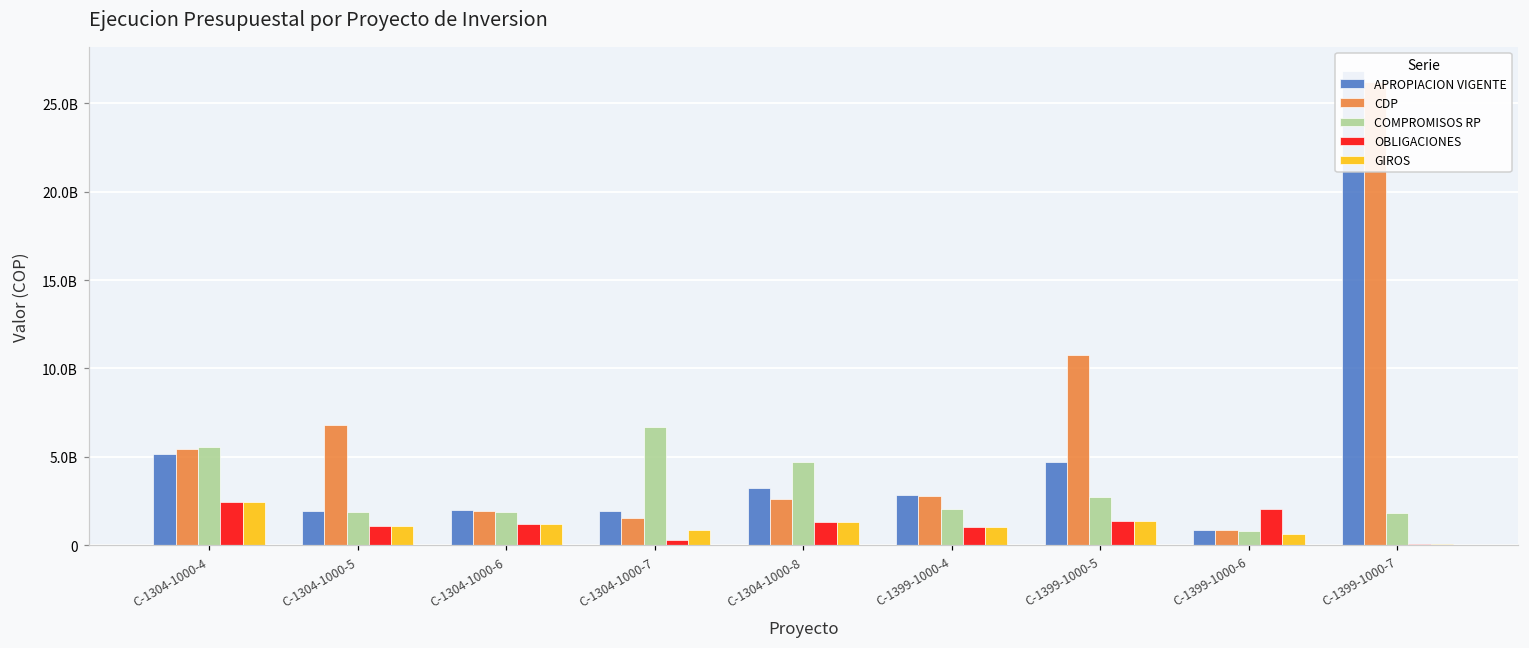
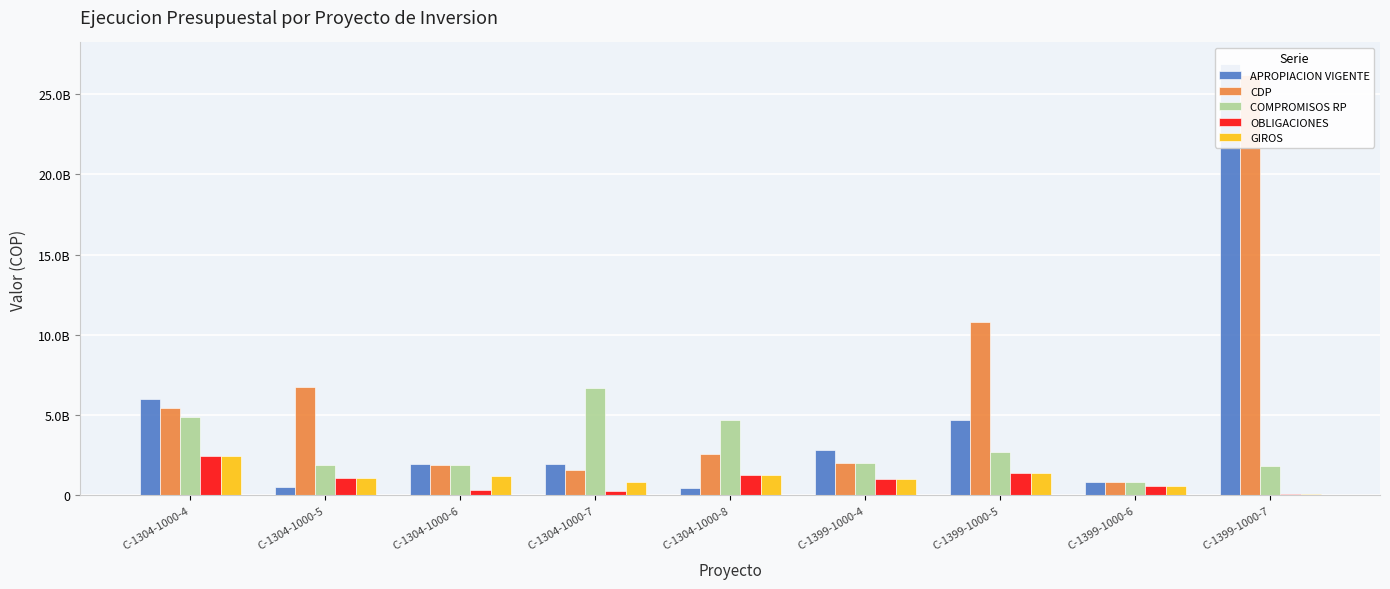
  {
    "APROPIACION VIGENTE": {
-     "C-1304-1000-4": 5100000000,
-     "C-1304-1000-5": 1900000000,
+     "C-1304-1000-4": 6000000000,
+     "C-1304-1000-5": 500000000,
      "C-1304-1000-6": 2000000000,
      "C-1304-1000-7": 2000000000,
-     "C-1304-1000-8": 3200000000,
+     "C-1304-1000-8": 400000000,
      "C-1399-1000-4": 2800000000,
      "C-1399-1000-5": 4700000000,
      "C-1399-1000-6": 900000000
    },
    "CDP": {
      "C-1304-1000-4": 5500000000,
      "C-1304-1000-5": 6800000000,
      "C-1304-1000-6": 1900000000,
      "C-1304-1000-7": 1600000000,
      "C-1304-1000-8": 2600000000,
-     "C-1399-1000-4": 2800000000,
+     "C-1399-1000-4": 2000000000,
      "C-1399-1000-5": 10800000000,
      "C-1399-1000-6": 800000000
    },
    "COMPROMISOS RP": {
-     "C-1304-1000-4": 5600000000,
+     "C-1304-1000-4": 4900000000,
      "C-1304-1000-5": 1900000000,
      "C-1304-1000-6": 1900000000,
      "C-1304-1000-7": 6700000000,
      "C-1304-1000-8": 4700000000,
      "C-1399-1000-4": 2000000000,
      "C-1399-1000-5": 2700000000,
      "C-1399-1000-6": 800000000,
      "C-1399-1000-7": 1800000000
    },
    "OBLIGACIONES": {
      "C-1304-1000-4": 2500000000,
      "C-1304-1000-5": 1100000000,
-     "C-1304-1000-6": 1200000000,
+     "C-1304-1000-6": 300000000,
      "C-1304-1000-7": 300000000,
      "C-1304-1000-8": 1300000000,
      "C-1399-1000-4": 1000000000,
      "C-1399-1000-5": 1400000000,
-     "C-1399-1000-6": 2000000000
+     "C-1399-1000-6": 600000000
    },
    "GIROS": {
      "C-1304-1000-4": 2500000000,
      "C-1304-1000-5": 1100000000,
      "C-1304-1000-6": 1200000000,
      "C-1304-1000-7": 800000000,
      "C-1304-1000-8": 1300000000,
      "C-1399-1000-4": 1000000000,
      "C-1399-1000-5": 1400000000,
      "C-1399-1000-6": 600000000
    }
  }
